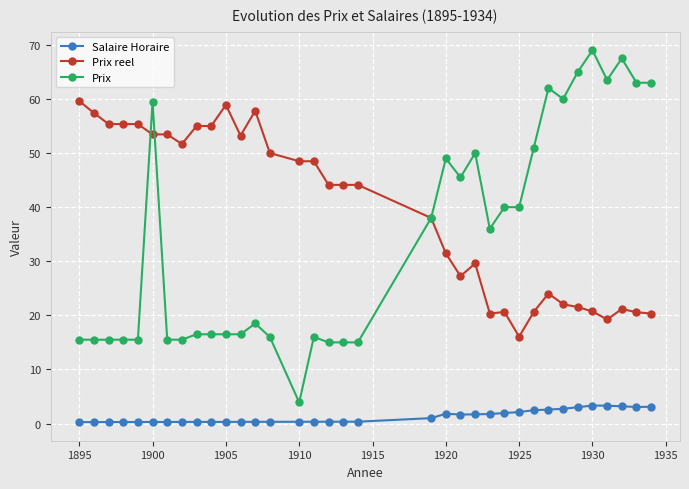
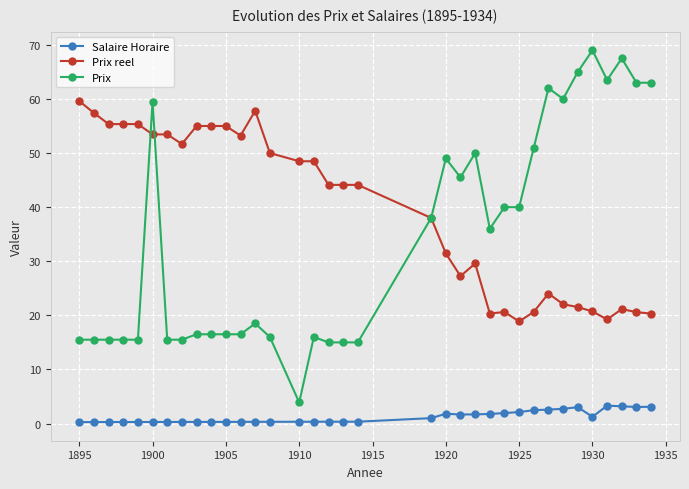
  {
    "Salaire Horaire": {
      "1895": 0,
      "1900": 0,
      "1905": 0,
      "1910": 0,
      "1920": 2,
      "1925": 2,
-     "1930": 3
+     "1930": 1
    },
    "Prix reel": {
      "1895": 60,
      "1900": 53,
-     "1905": 59,
+     "1905": 55,
      "1910": 48,
      "1920": 31,
-     "1925": 16,
+     "1925": 19,
      "1930": 21
    },
    "Prix": {
      "1895": 16,
      "1900": 60,
      "1905": 17,
      "1910": 4,
      "1920": 49,
      "1925": 40,
      "1930": 69
    }
  }
